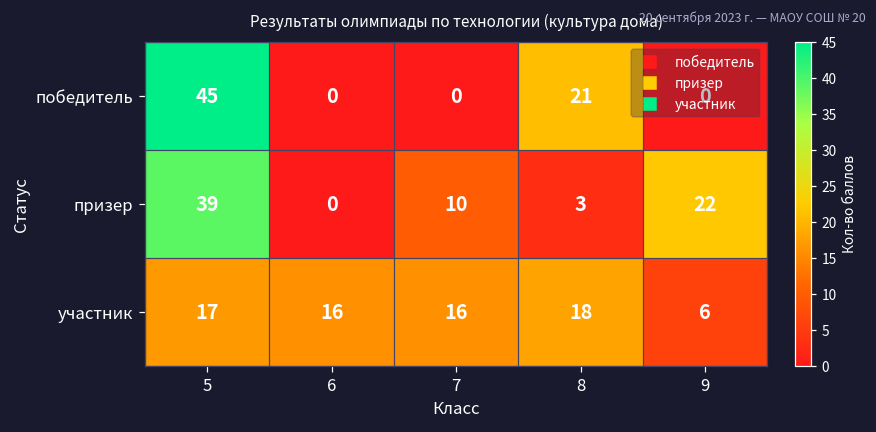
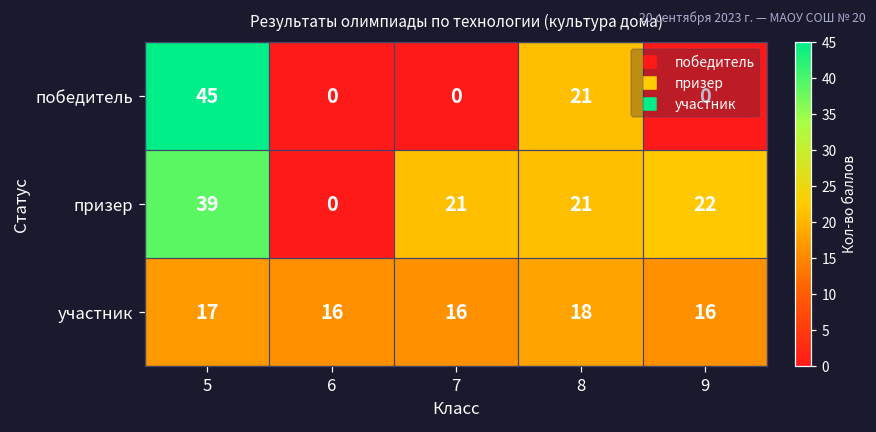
  {
    "победитель": {
      "5": 45,
      "6": 0,
      "7": 0,
      "8": 21
    },
    "призер": {
      "5": 39,
      "6": 0,
-     "7": 10,
-     "8": 3,
+     "7": 21,
+     "8": 21,
      "9": 22
    },
    "участник": {
      "5": 17,
      "6": 16,
      "7": 16,
      "8": 18,
-     "9": 6
+     "9": 16
    }
  }
